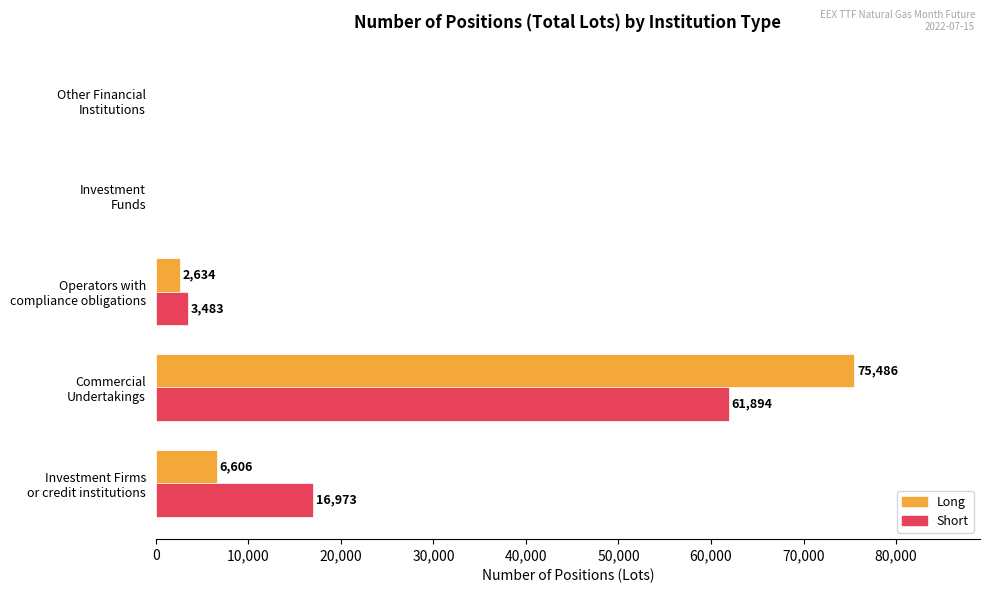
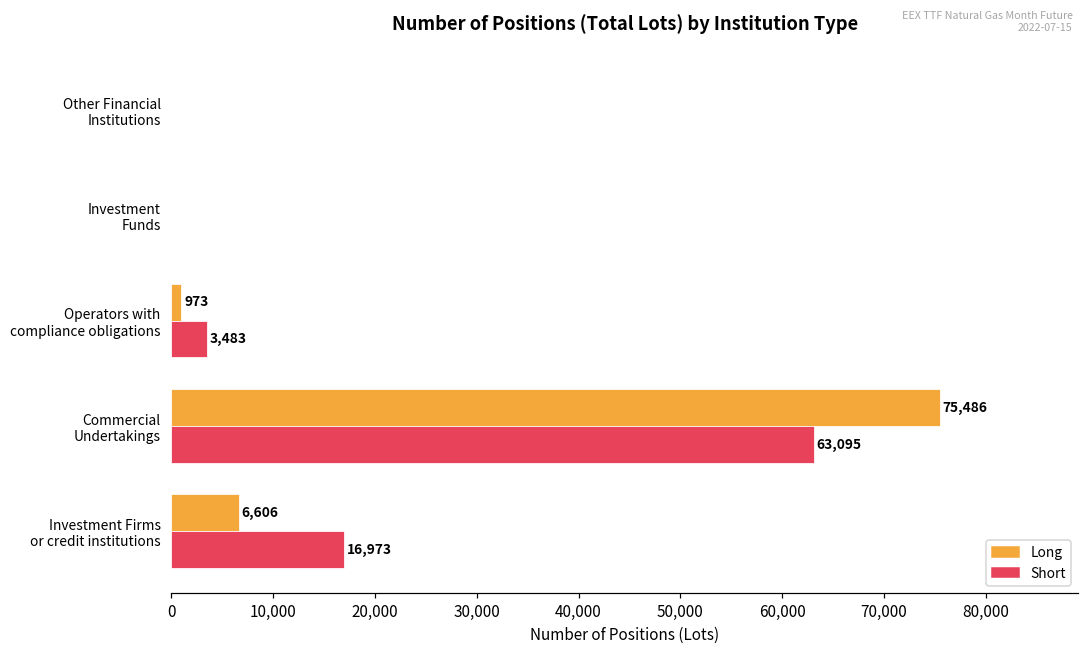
  {
    "Long": {
-     "Operators with compliance obligations": "2,634",
+     "Operators with compliance obligations": "973",
      "Commercial Undertakings": "75,486",
      "Investment Firms or credit institutions": "6,606"
    },
    "Short": {
      "Operators with compliance obligations": "3,483",
-     "Commercial Undertakings": "61,894",
+     "Commercial Undertakings": "63,095",
      "Investment Firms or credit institutions": "16,973"
    }
  }
